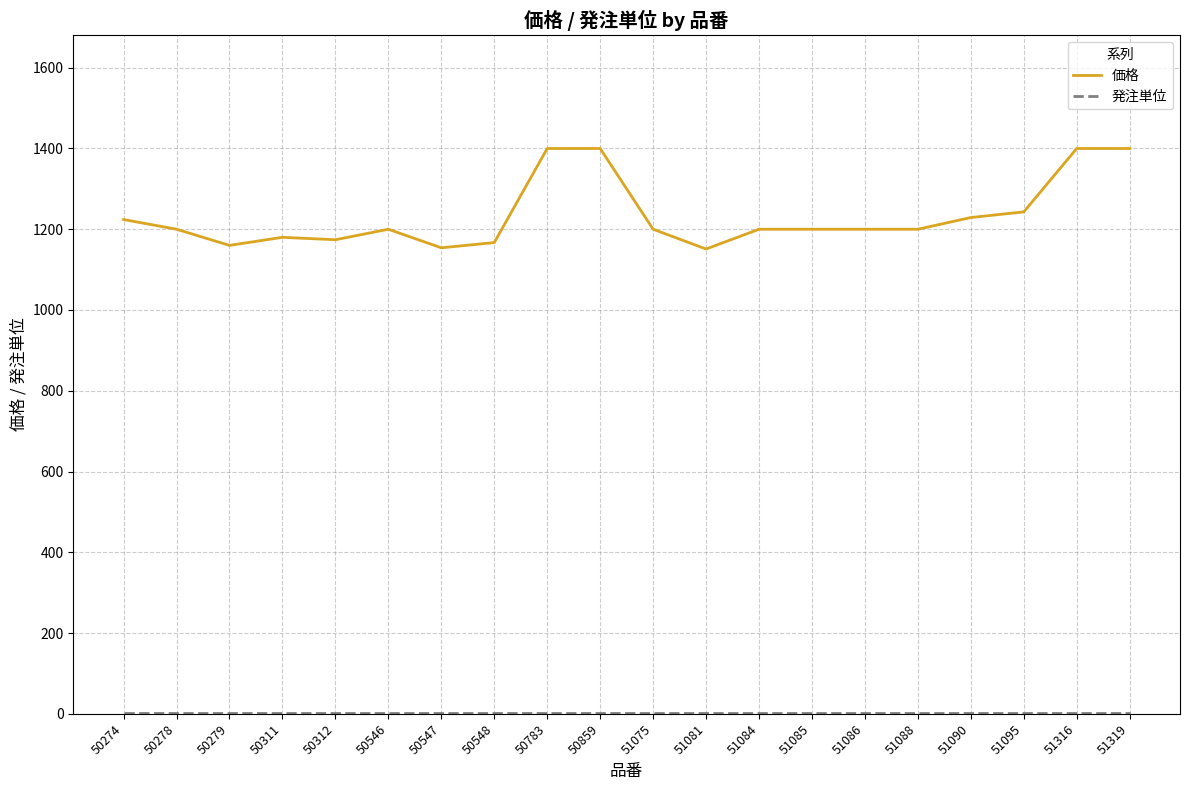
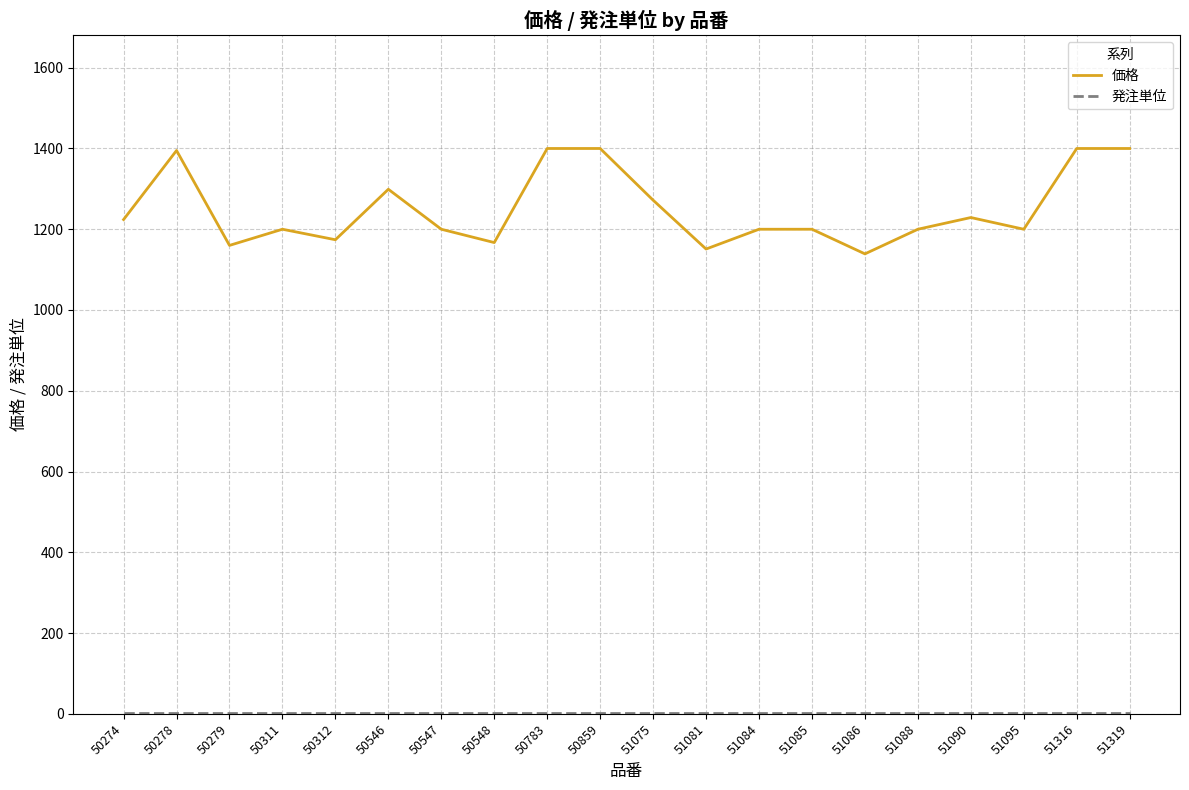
  {
    "価格": {
      "50274": 1220,
-     "50278": 1200,
+     "50278": 1400,
      "50279": 1160,
-     "50311": 1180,
+     "50311": 1200,
      "50312": 1170,
-     "50546": 1200,
-     "50547": 1150,
+     "50546": 1300,
+     "50547": 1200,
      "50548": 1170,
      "50783": 1400,
      "50859": 1400,
-     "51075": 1200,
+     "51075": 1270,
      "51081": 1150,
      "51084": 1200,
      "51085": 1200,
-     "51086": 1200,
+     "51086": 1140,
      "51088": 1200,
      "51090": 1230,
-     "51095": 1240,
+     "51095": 1200,
      "51316": 1400,
      "51319": 1400
    },
    "発注単位": {
      "50274": 0,
      "50278": 0,
      "50279": 0,
      "50311": 0,
      "50312": 0,
      "50546": 0,
      "50547": 0,
      "50548": 0,
      "50783": 0,
      "50859": 0,
      "51075": 0,
      "51081": 0,
      "51084": 0,
      "51085": 0,
      "51086": 0,
      "51088": 0,
      "51090": 0,
      "51095": 0,
      "51316": 0,
      "51319": 0
    }
  }
